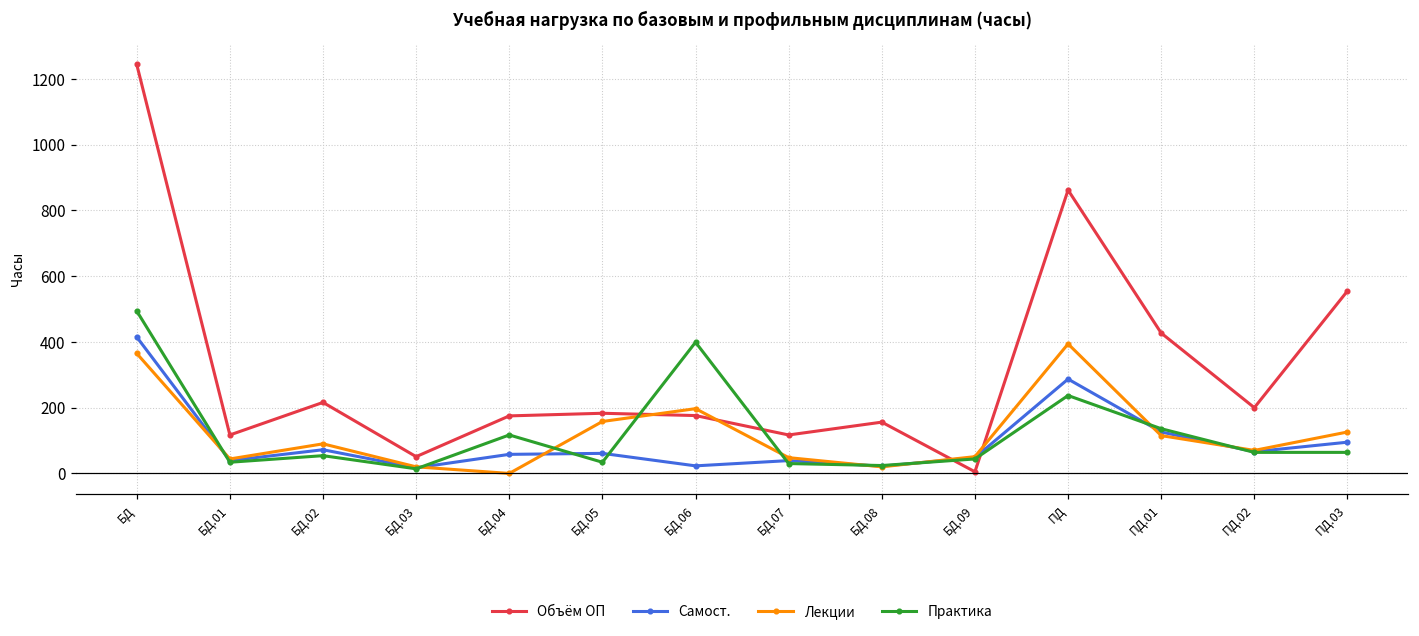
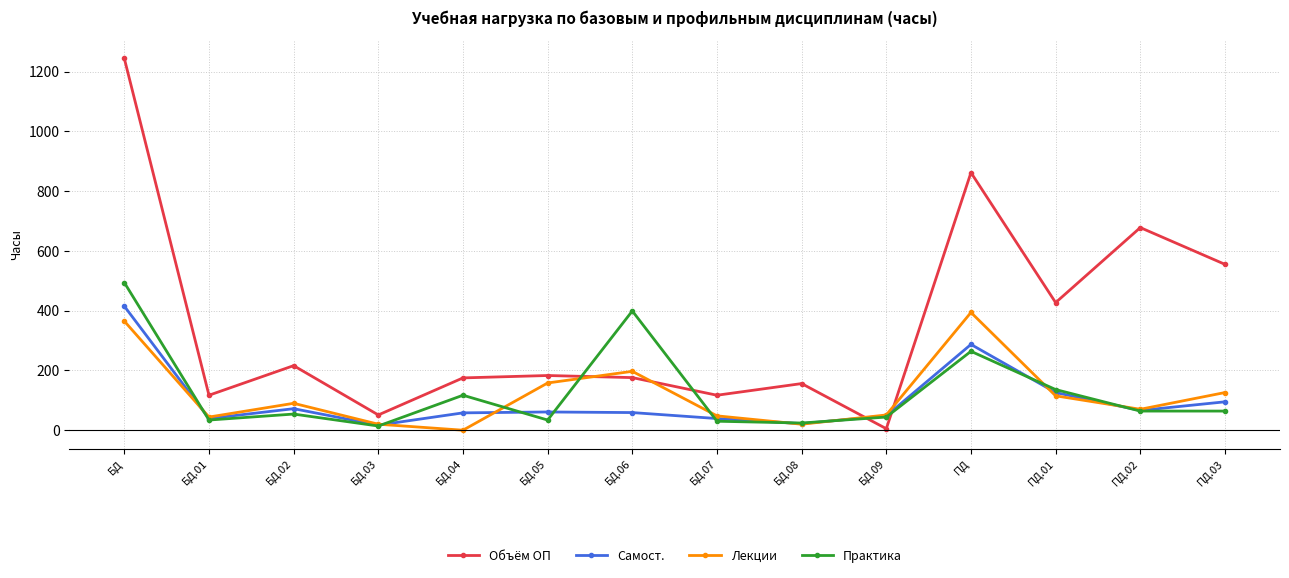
  {
    "Объём ОП": {
      "БД": 1240,
      "БД.01": 120,
      "БД.02": 220,
      "БД.03": 50,
      "БД.04": 180,
      "БД.05": 180,
      "БД.06": 180,
      "БД.07": 120,
      "БД.08": 160,
      "БД.09": 10,
      "ПД": 860,
      "ПД.01": 430,
-     "ПД.02": 200,
+     "ПД.02": 680,
      "ПД.03": 560
    },
    "Самост.": {
      "БД": 420,
      "БД.02": 70,
      "БД.04": 60,
      "БД.05": 60,
-     "БД.06": 20,
+     "БД.06": 60,
      "БД.07": 40,
      "ПД": 290,
      "ПД.01": 130,
      "ПД.03": 100
    },
    "Лекции": {
      "БД": 370,
      "БД.02": 90,
      "БД.04": 0,
      "БД.05": 160,
      "БД.06": 200,
      "БД.07": 50,
      "ПД": 390,
      "ПД.01": 120,
      "ПД.03": 130
    },
    "Практика": {
      "БД": 490,
      "БД.02": 50,
      "БД.04": 120,
      "БД.05": 30,
      "БД.06": 400,
      "БД.07": 30,
-     "ПД": 240,
+     "ПД": 260,
      "ПД.01": 140,
      "ПД.03": 60
    }
  }
